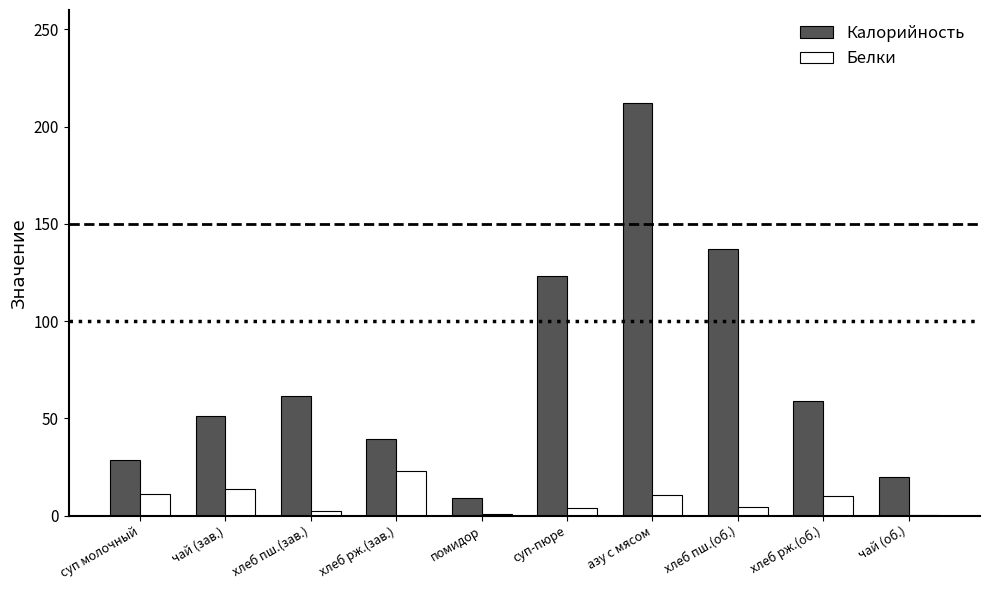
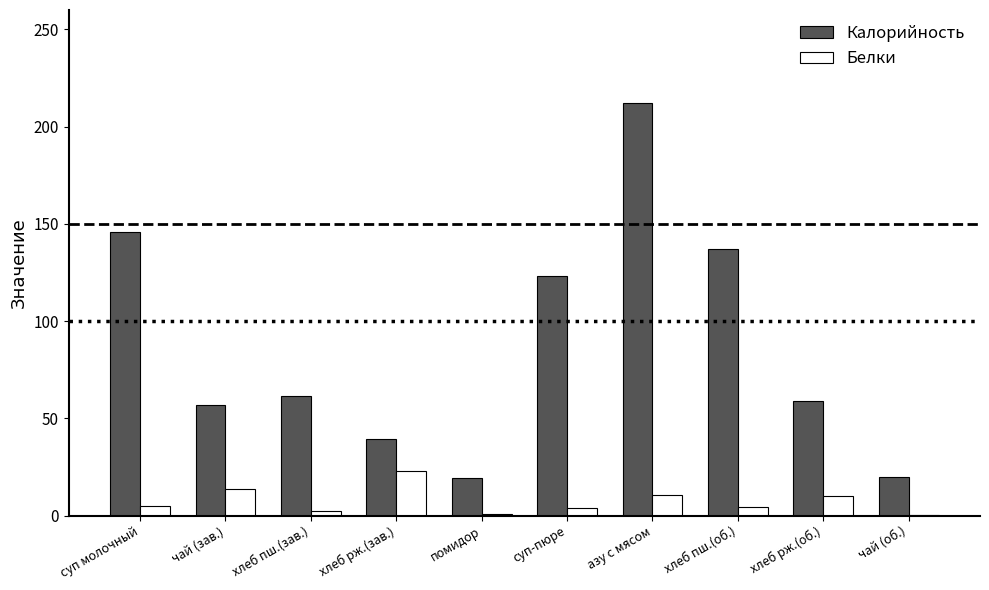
  {
    "Калорийность": {
-     "суп молочный": 29,
-     "чай (зав.)": 51,
+     "суп молочный": 146,
+     "чай (зав.)": 57,
      "хлеб пш.(зав.)": 61,
      "хлеб рж.(зав.)": 39,
-     "помидор": 9,
+     "помидор": 19,
      "суп-пюре": 123,
      "азу с мясом": 212,
      "хлеб пш.(об.)": 137,
      "хлеб рж.(об.)": 59,
      "чай (об.)": 20
    },
    "Белки": {
-     "суп молочный": 11,
+     "суп молочный": 5,
      "чай (зав.)": 14,
      "хлеб пш.(зав.)": 2,
      "хлеб рж.(зав.)": 23,
      "суп-пюре": 4,
      "азу с мясом": 11,
      "хлеб пш.(об.)": 5,
      "хлеб рж.(об.)": 10
    }
  }
